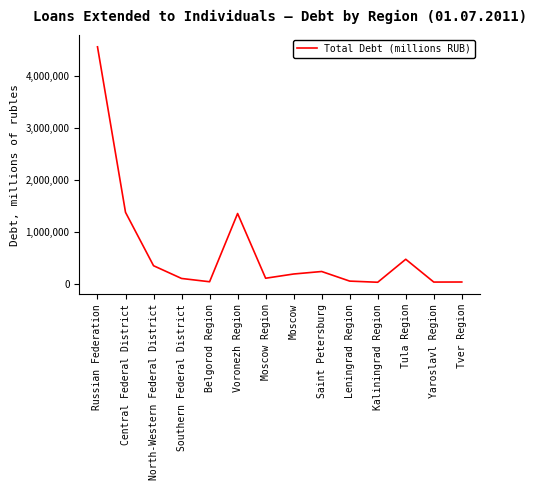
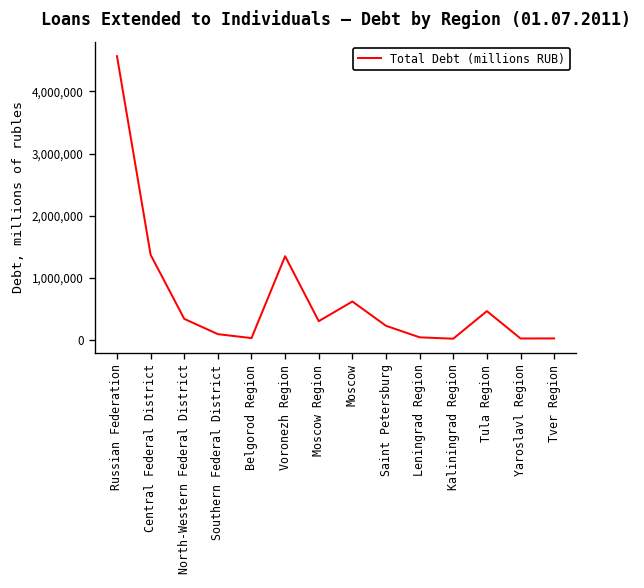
  {
    "Russian Federation": "4,600,000",
    "Central Federal District": "1,400,000",
    "North-Western Federal District": "300,000",
    "Southern Federal District": "100,000",
    "Belgorod Region": "0",
    "Voronezh Region": "1,400,000",
-   "Moscow Region": "100,000",
-   "Moscow": "200,000",
+   "Moscow Region": "300,000",
+   "Moscow": "600,000",
    "Saint Petersburg": "200,000",
    "Leningrad Region": "0",
    "Kaliningrad Region": "0",
    "Tula Region": "500,000",
    "Yaroslavl Region": "0",
    "Tver Region": "0"
  }
